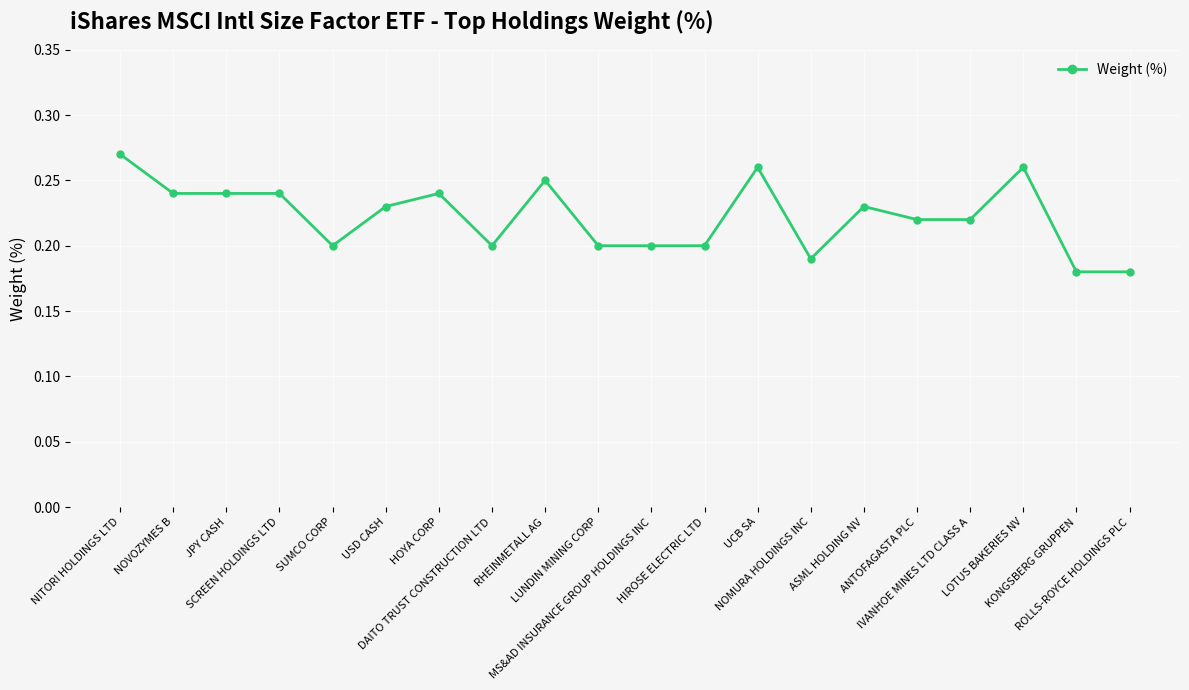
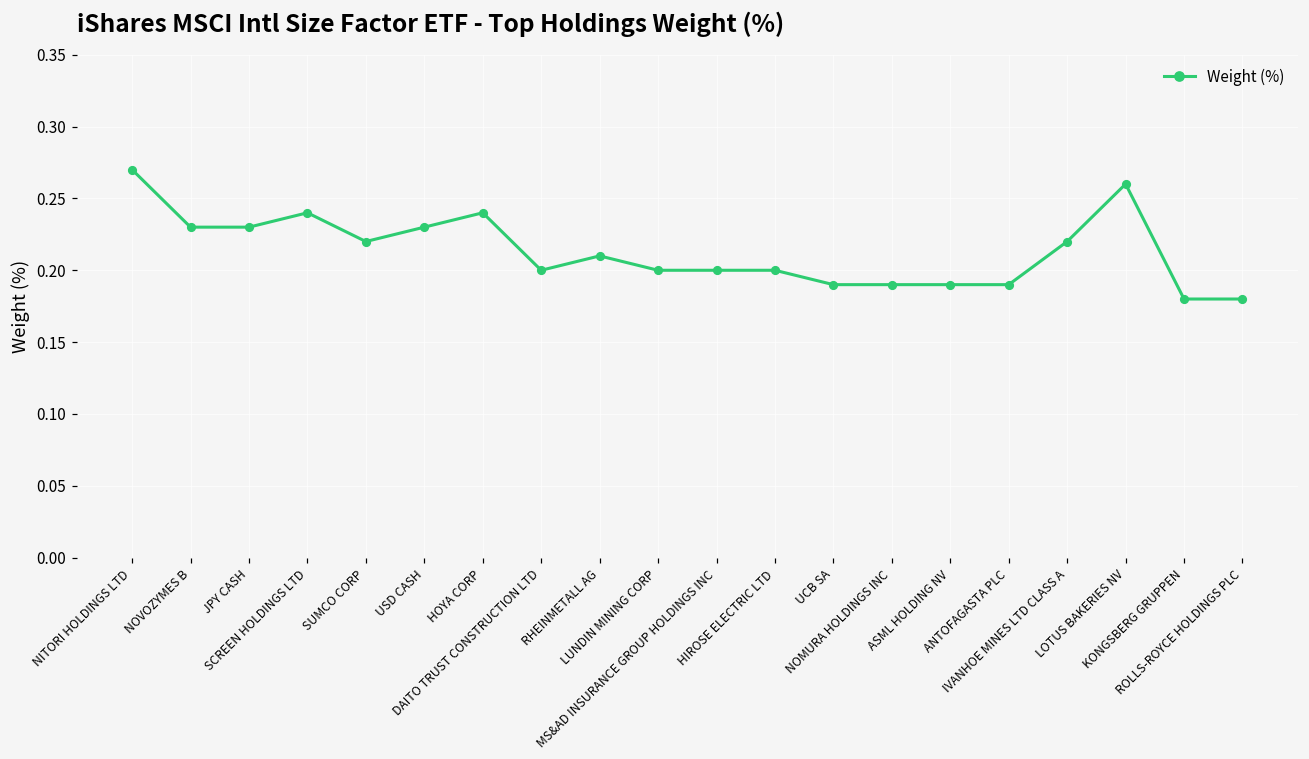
  {
    "NITORI HOLDINGS LTD": 0.27,
-   "NOVOZYMES B": 0.24,
-   "JPY CASH": 0.24,
+   "NOVOZYMES B": 0.23,
+   "JPY CASH": 0.23,
    "SCREEN HOLDINGS LTD": 0.24,
-   "SUMCO CORP": 0.20,
+   "SUMCO CORP": 0.22,
    "USD CASH": 0.23,
    "HOYA CORP": 0.24,
    "DAITO TRUST CONSTRUCTION LTD": 0.20,
-   "RHEINMETALL AG": 0.25,
+   "RHEINMETALL AG": 0.21,
    "LUNDIN MINING CORP": 0.20,
    "MS&AD INSURANCE GROUP HOLDINGS INC": 0.20,
    "HIROSE ELECTRIC LTD": 0.20,
-   "UCB SA": 0.26,
+   "UCB SA": 0.19,
    "NOMURA HOLDINGS INC": 0.19,
-   "ASML HOLDING NV": 0.23,
-   "ANTOFAGASTA PLC": 0.22,
+   "ASML HOLDING NV": 0.19,
+   "ANTOFAGASTA PLC": 0.19,
    "IVANHOE MINES LTD CLASS A": 0.22,
    "LOTUS BAKERIES NV": 0.26,
    "KONGSBERG GRUPPEN": 0.18,
    "ROLLS-ROYCE HOLDINGS PLC": 0.18
  }
